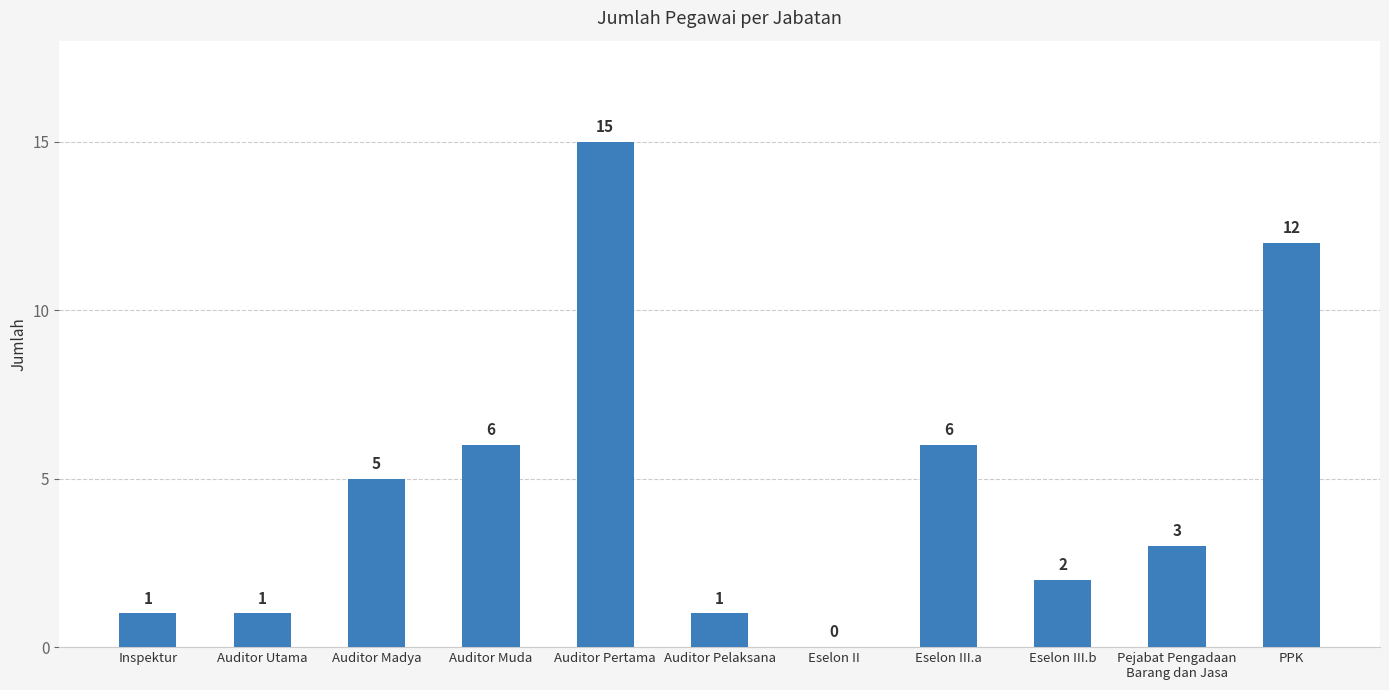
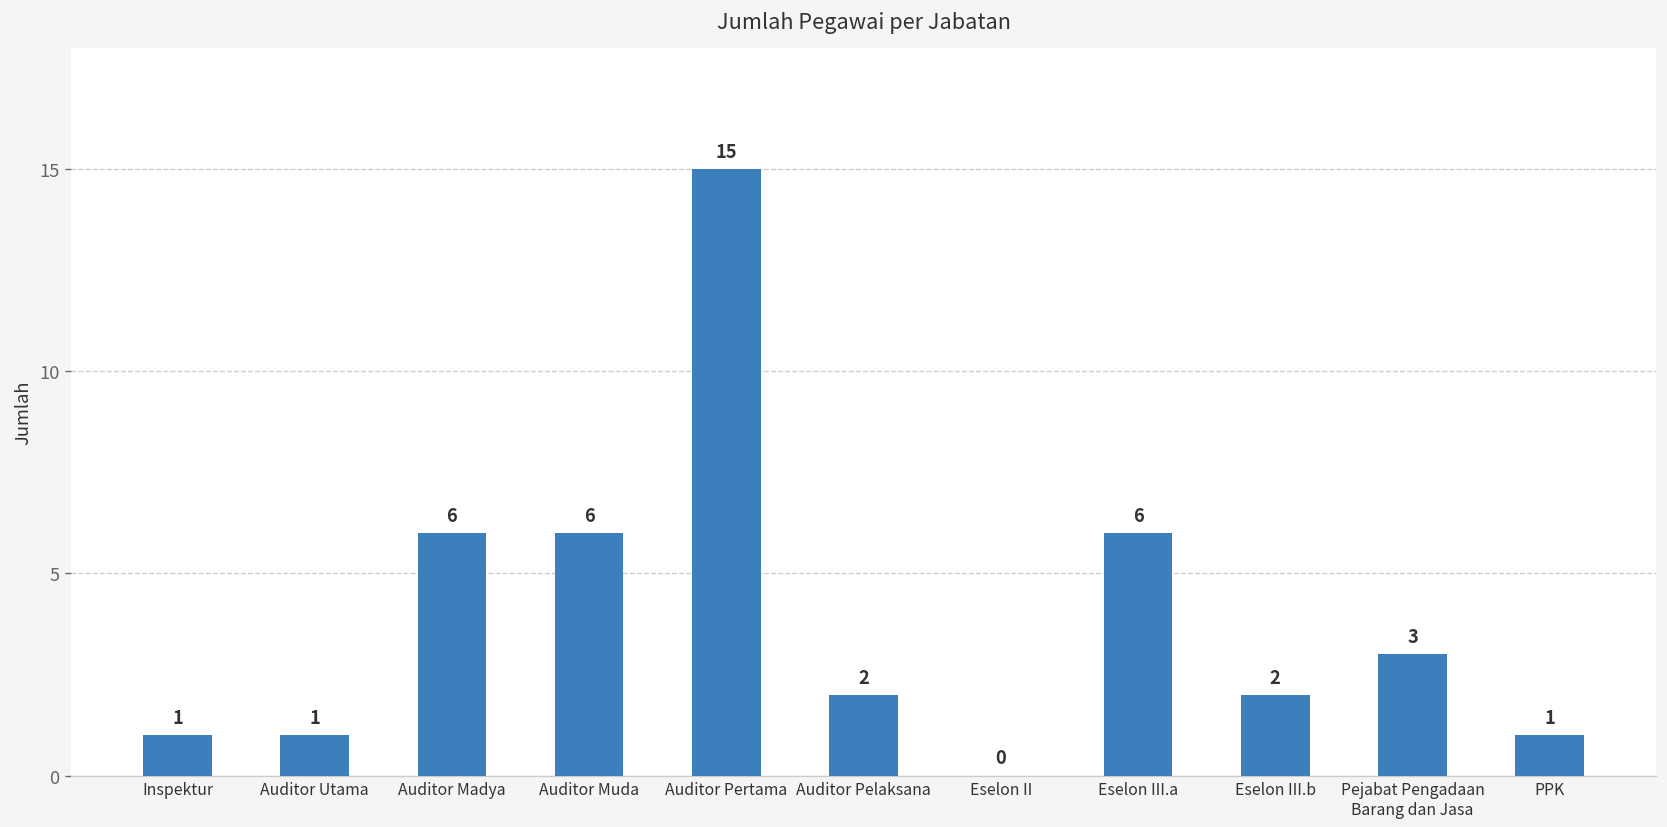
  {
    "Inspektur": 1,
    "Auditor Utama": 1,
-   "Auditor Madya": 5,
+   "Auditor Madya": 6,
    "Auditor Muda": 6,
    "Auditor Pertama": 15,
-   "Auditor Pelaksana": 1,
+   "Auditor Pelaksana": 2,
    "Eselon II": 0,
    "Eselon III.a": 6,
    "Eselon III.b": 2,
    "Pejabat Pengadaan Barang dan Jasa": 3,
-   "PPK": 12
+   "PPK": 1
  }
